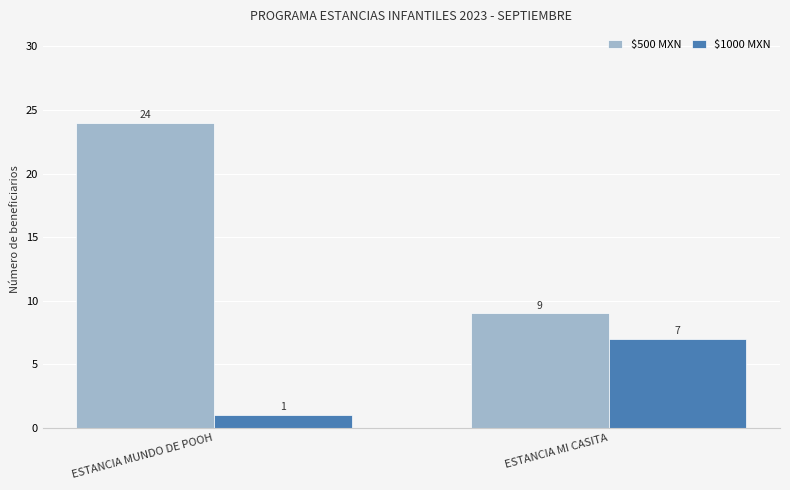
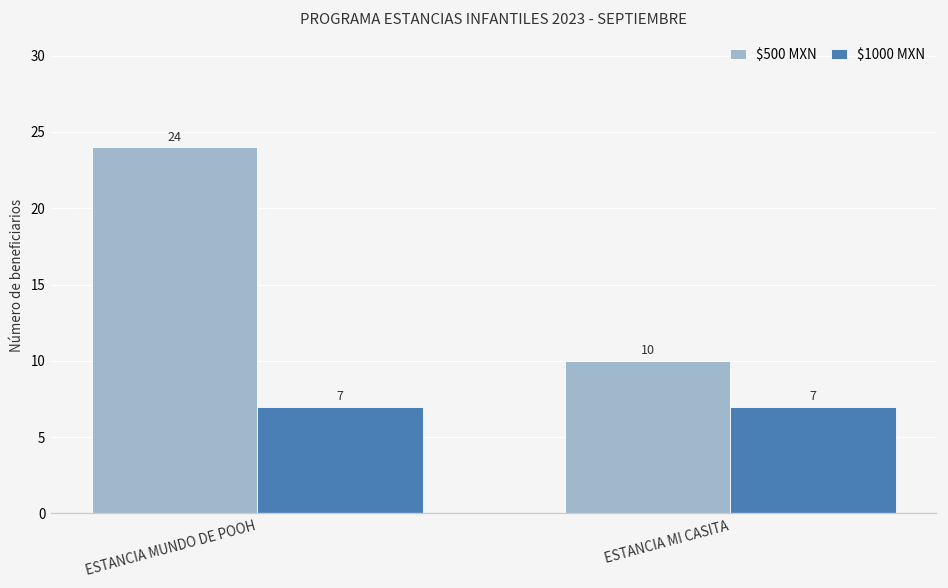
  {
    "$500 MXN": {
      "ESTANCIA MUNDO DE POOH": 24,
-     "ESTANCIA MI CASITA": 9
+     "ESTANCIA MI CASITA": 10
    },
    "$1000 MXN": {
-     "ESTANCIA MUNDO DE POOH": 1,
+     "ESTANCIA MUNDO DE POOH": 7,
      "ESTANCIA MI CASITA": 7
    }
  }
